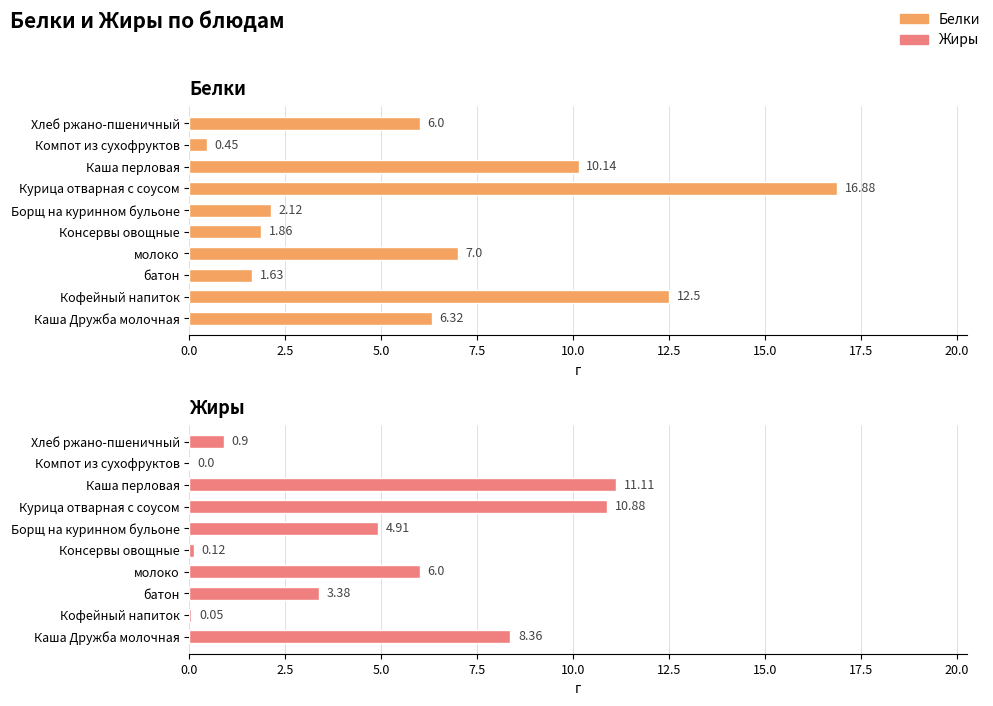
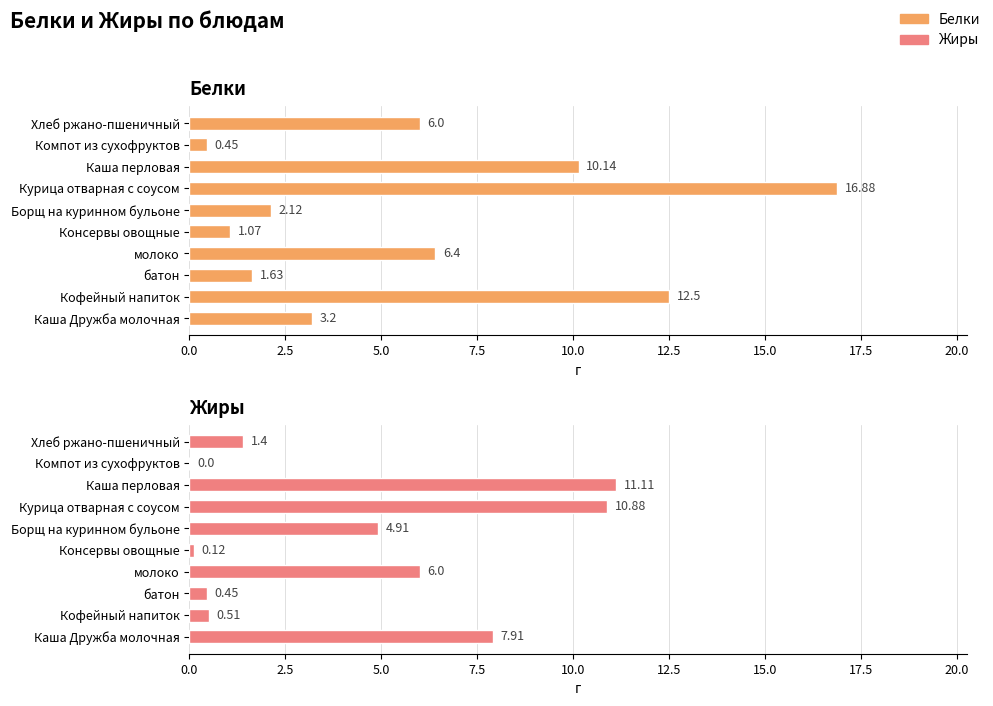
  {
    "Белки": {
      "Хлеб ржано-пшеничный": 6.0,
      "Компот из сухофруктов": 0.45,
      "Каша перловая": 10.14,
      "Курица отварная с соусом": 16.88,
      "Борщ на куринном бульоне": 2.12,
-     "Консервы овощные": 1.86,
-     "молоко": 7.0,
+     "Консервы овощные": 1.07,
+     "молоко": 6.4,
      "батон": 1.63,
      "Кофейный напиток": 12.5,
-     "Каша Дружба молочная": 6.32
+     "Каша Дружба молочная": 3.2
    },
    "Жиры": {
-     "Хлеб ржано-пшеничный": 0.9,
+     "Хлеб ржано-пшеничный": 1.4,
      "Компот из сухофруктов": 0.0,
      "Каша перловая": 11.11,
      "Курица отварная с соусом": 10.88,
      "Борщ на куринном бульоне": 4.91,
      "Консервы овощные": 0.12,
      "молоко": 6.0,
-     "батон": 3.38,
-     "Кофейный напиток": 0.05,
-     "Каша Дружба молочная": 8.36
+     "батон": 0.45,
+     "Кофейный напиток": 0.51,
+     "Каша Дружба молочная": 7.91
    }
  }
